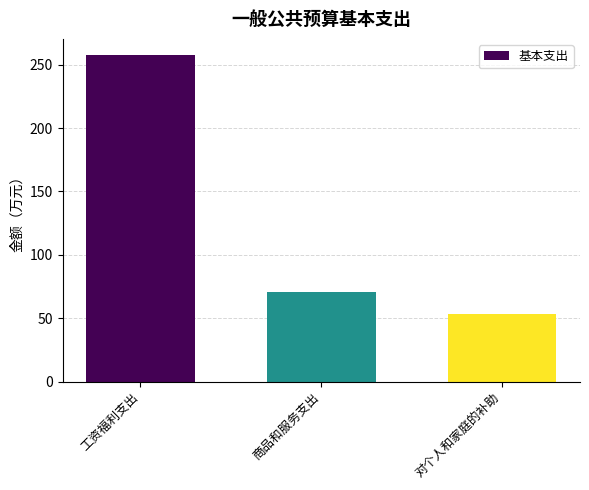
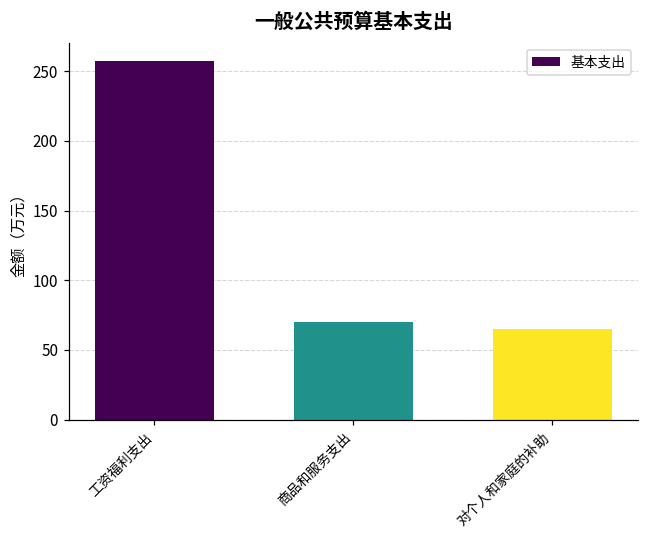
  {
    "工资福利支出": 257,
    "商品和服务支出": 70,
-   "对个人和家庭的补助": 53
+   "对个人和家庭的补助": 65
  }
